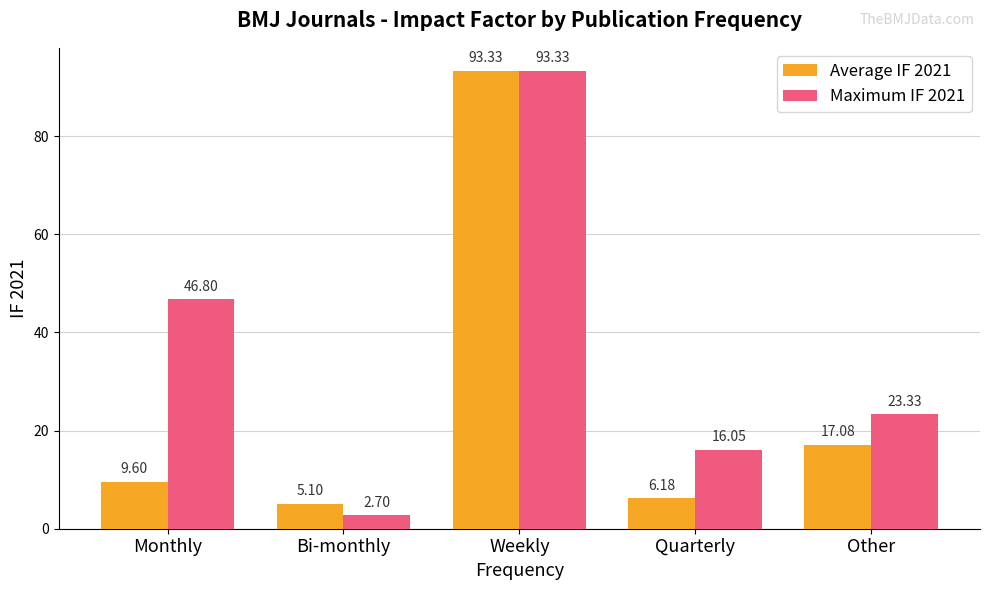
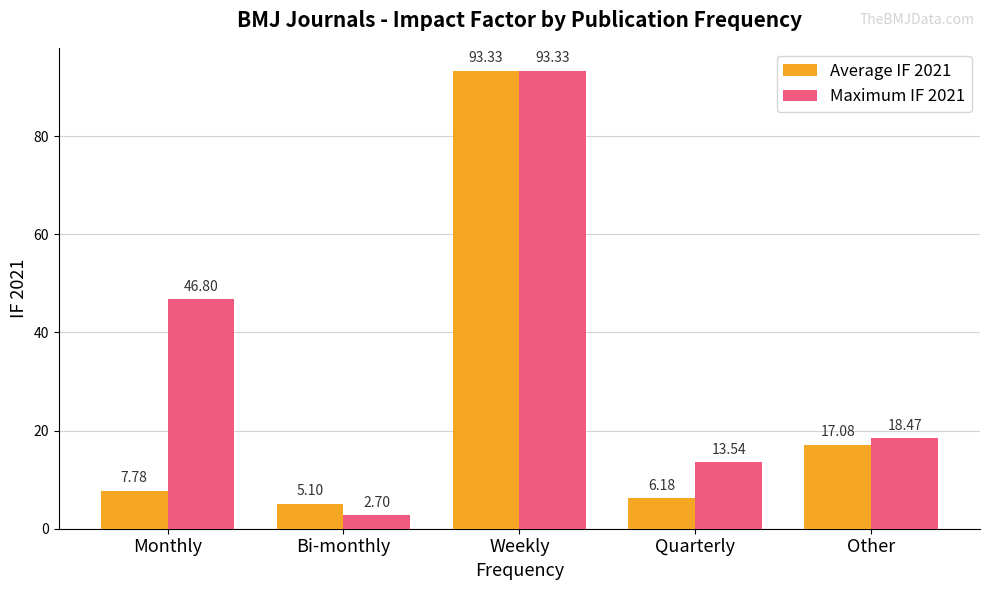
  {
    "Average IF 2021": {
-     "Monthly": 9.60,
+     "Monthly": 7.78,
      "Bi-monthly": 5.10,
      "Weekly": 93.33,
      "Quarterly": 6.18,
      "Other": 17.08
    },
    "Maximum IF 2021": {
      "Monthly": 46.80,
      "Bi-monthly": 2.70,
      "Weekly": 93.33,
-     "Quarterly": 16.05,
-     "Other": 23.33
+     "Quarterly": 13.54,
+     "Other": 18.47
    }
  }
